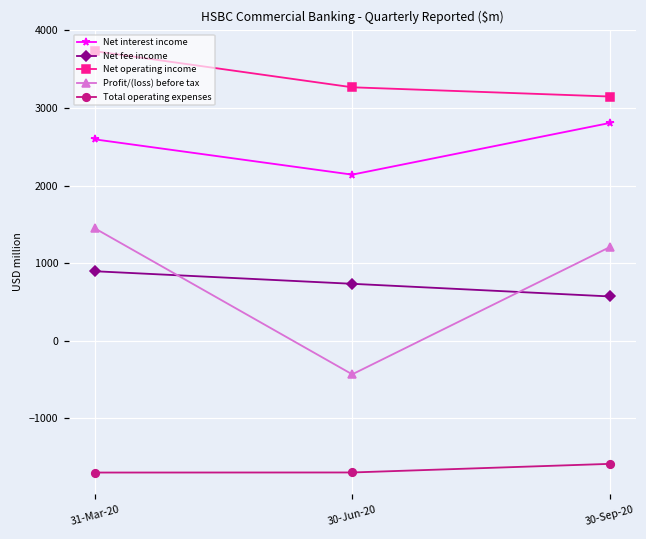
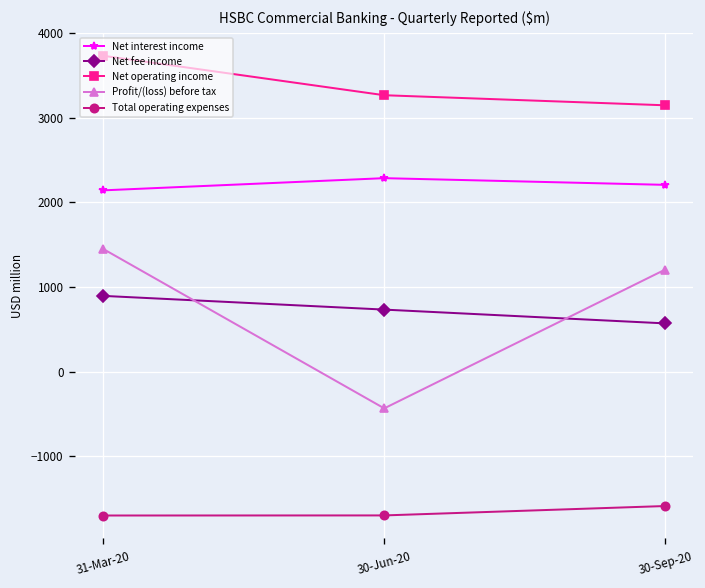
  {
    "Net interest income": {
-     "31-Mar-20": 2600,
-     "30-Jun-20": 2100,
-     "30-Sep-20": 2800
+     "31-Mar-20": 2100,
+     "30-Jun-20": 2300,
+     "30-Sep-20": 2200
    },
    "Net fee income": {
      "31-Mar-20": 900,
      "30-Jun-20": 700,
      "30-Sep-20": 600
    },
    "Profit/(loss) before tax": {
      "31-Mar-20": 1500,
      "30-Jun-20": -400,
      "30-Sep-20": 1200
    }
  }
